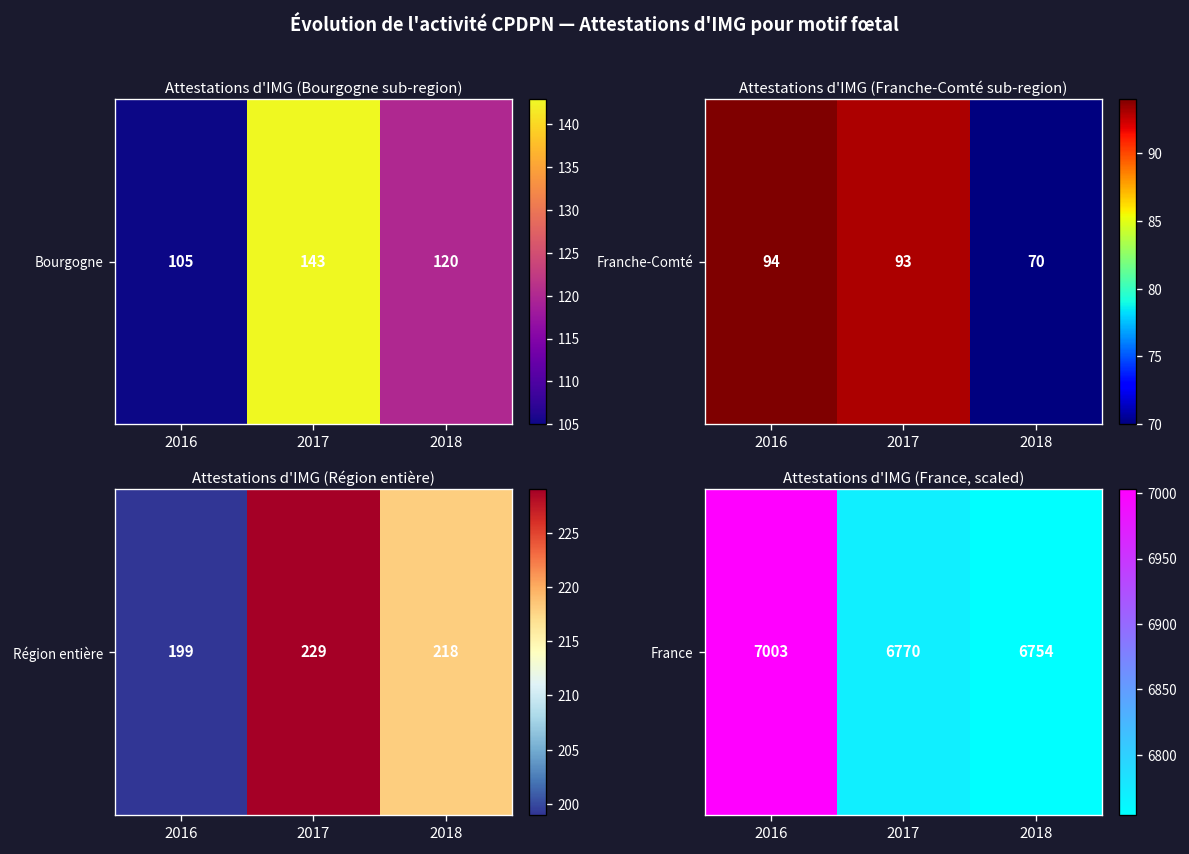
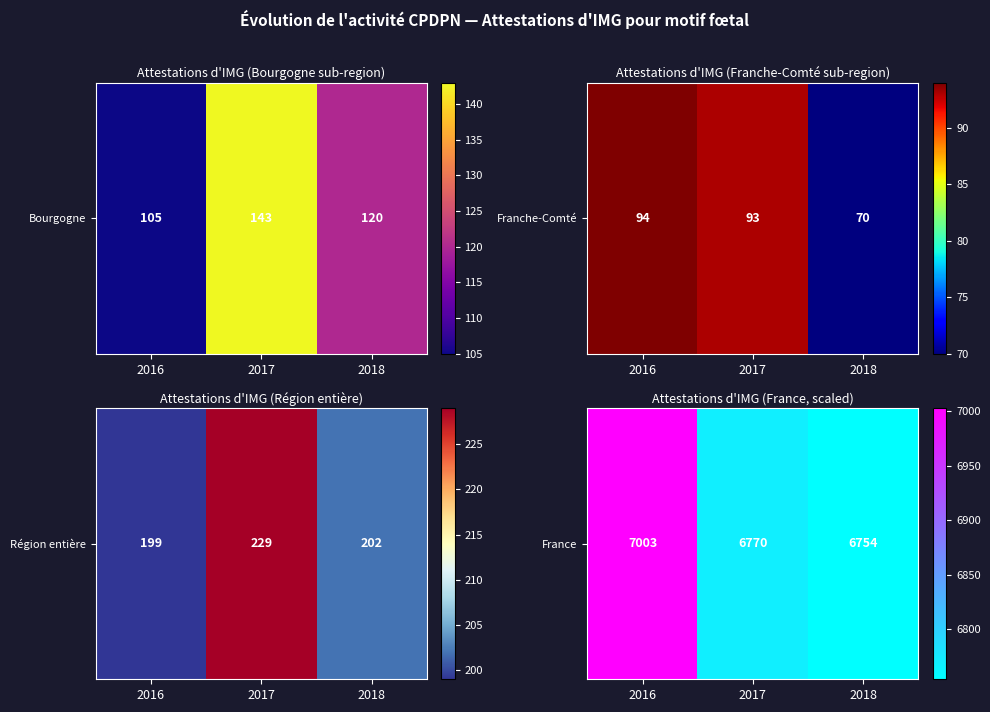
  {
    "Attestations d'IMG (Bourgogne sub-region)": {
      "Bourgogne": {
        "2016": 105,
        "2017": 143,
        "2018": 120
      }
    },
    "Attestations d'IMG (Franche-Comté sub-region)": {
      "Franche-Comté": {
        "2016": 94,
        "2017": 93,
        "2018": 70
      }
    },
    "Attestations d'IMG (Région entière)": {
      "Région entière": {
        "2016": 199,
        "2017": 229,
-       "2018": 218
+       "2018": 202
      }
    },
    "Attestations d'IMG (France, scaled)": {
      "France": {
        "2016": 7003,
        "2017": 6770,
        "2018": 6754
      }
    }
  }
